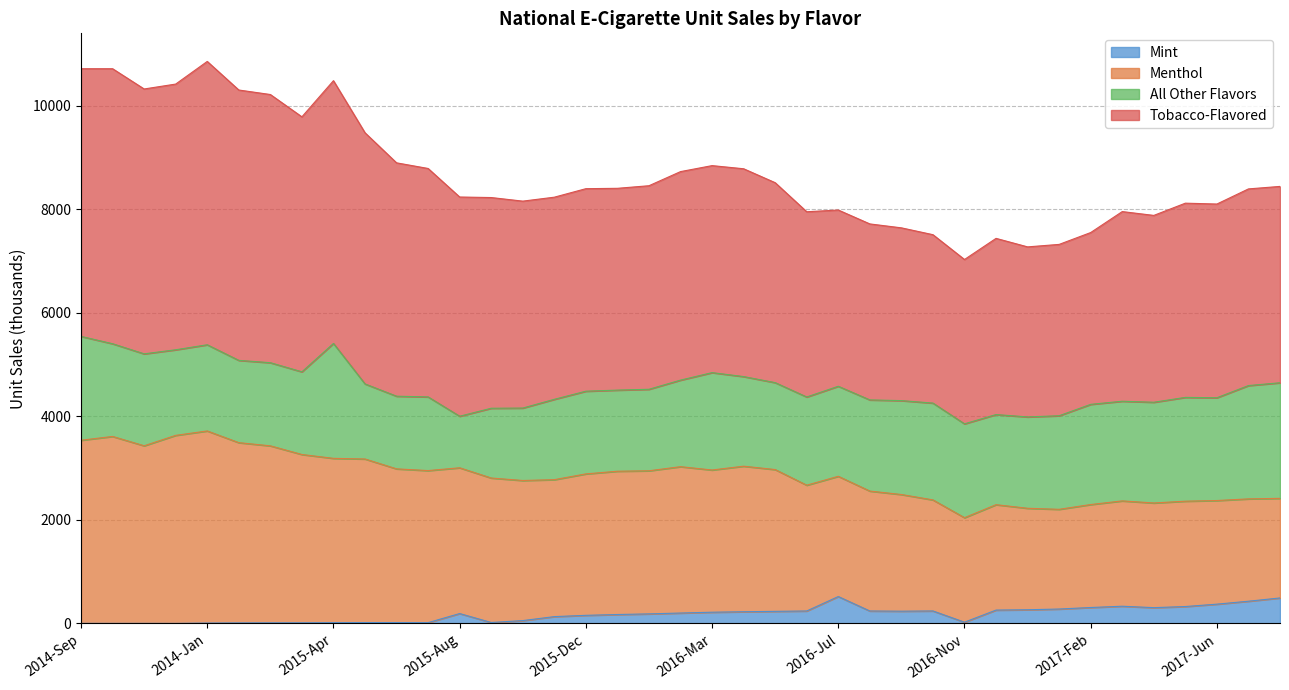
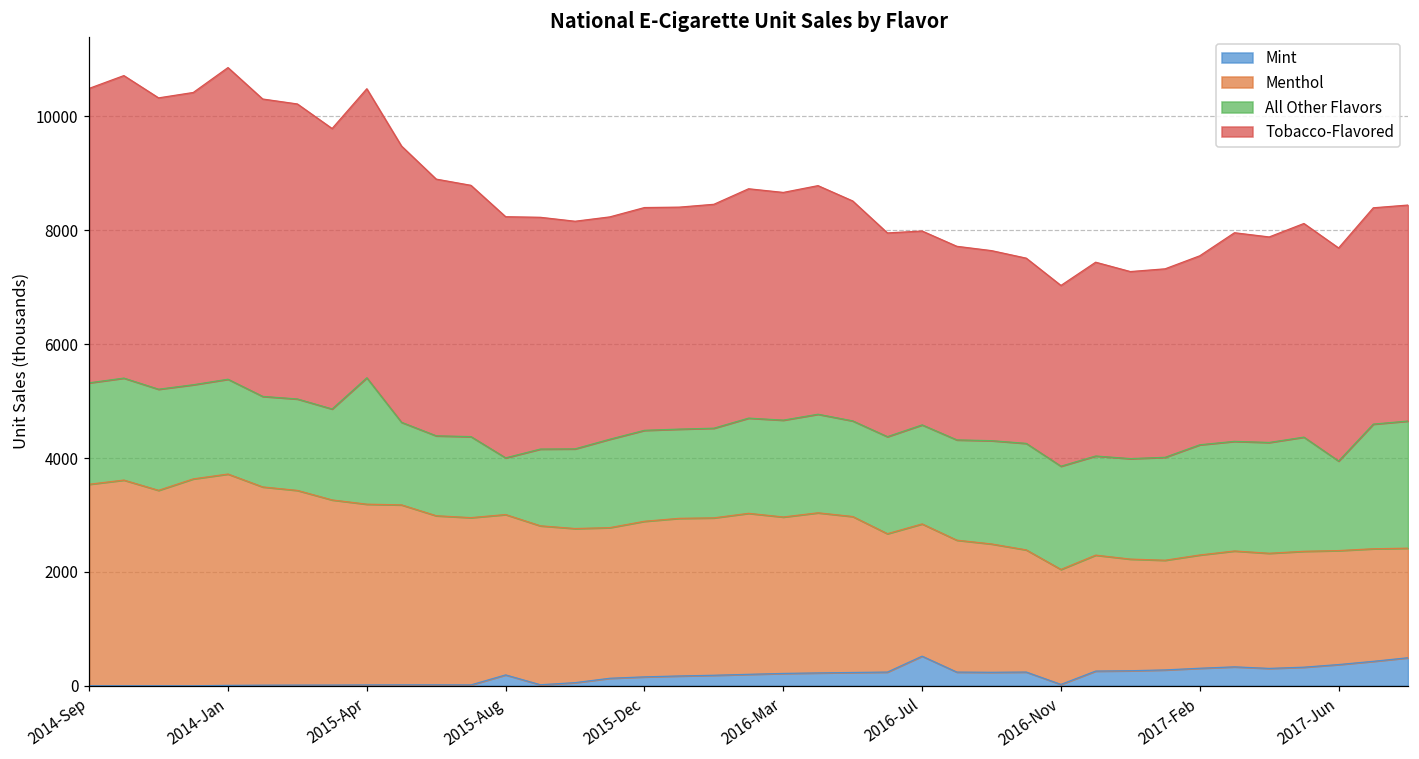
  {
    "Mint": {
      "2014-Sep": 0,
      "2014-Jan": 0,
      "2015-Apr": 0,
      "2015-Aug": 200,
      "2015-Dec": 200,
      "2016-Mar": 200,
      "2016-Jul": 500,
      "2016-Nov": 0,
      "2017-Feb": 300,
      "2017-Jun": 400
    },
    "All Other Flavors": {
-     "2014-Sep": 2000,
+     "2014-Sep": 1800,
      "2014-Jan": 1700,
      "2015-Apr": 2200,
      "2015-Aug": 1000,
      "2015-Dec": 1600,
-     "2016-Mar": 1900,
+     "2016-Mar": 1700,
      "2016-Jul": 1700,
      "2016-Nov": 1800,
      "2017-Feb": 1900,
-     "2017-Jun": 2000
+     "2017-Jun": 1600
    }
  }
